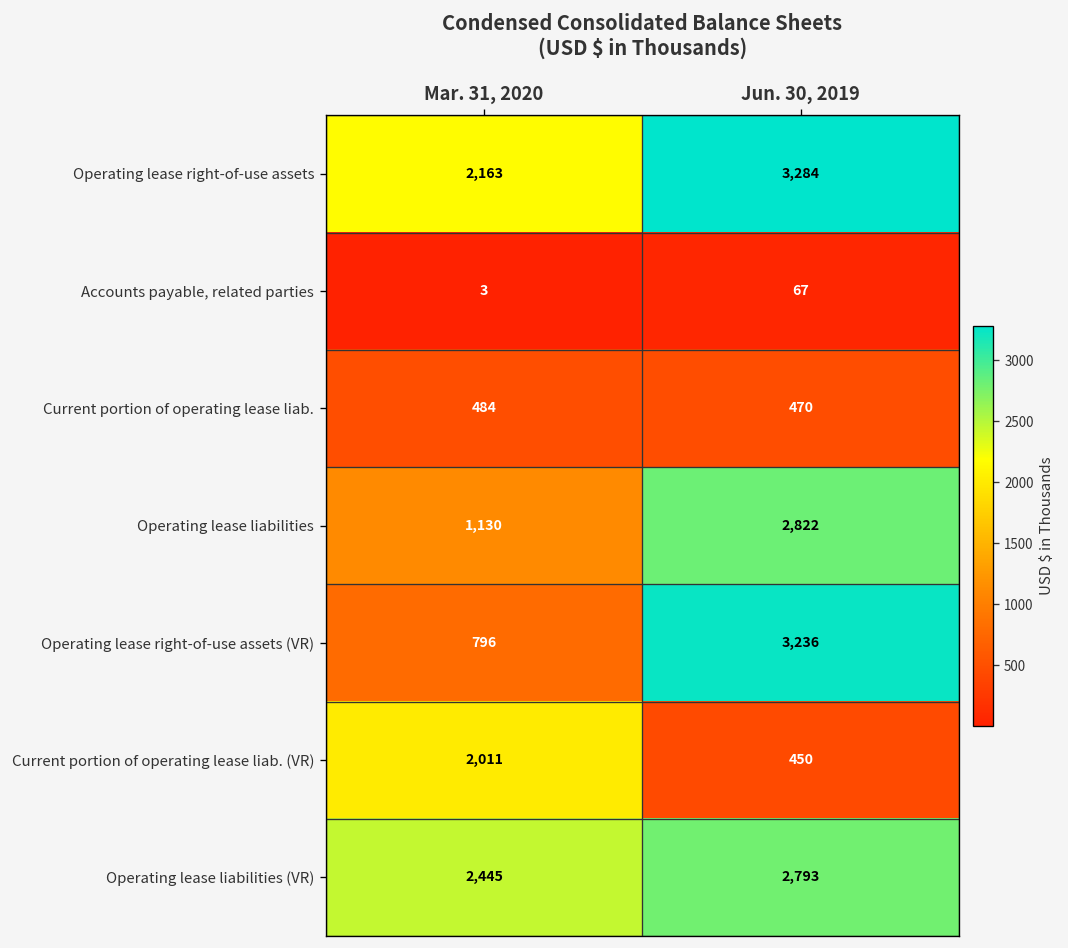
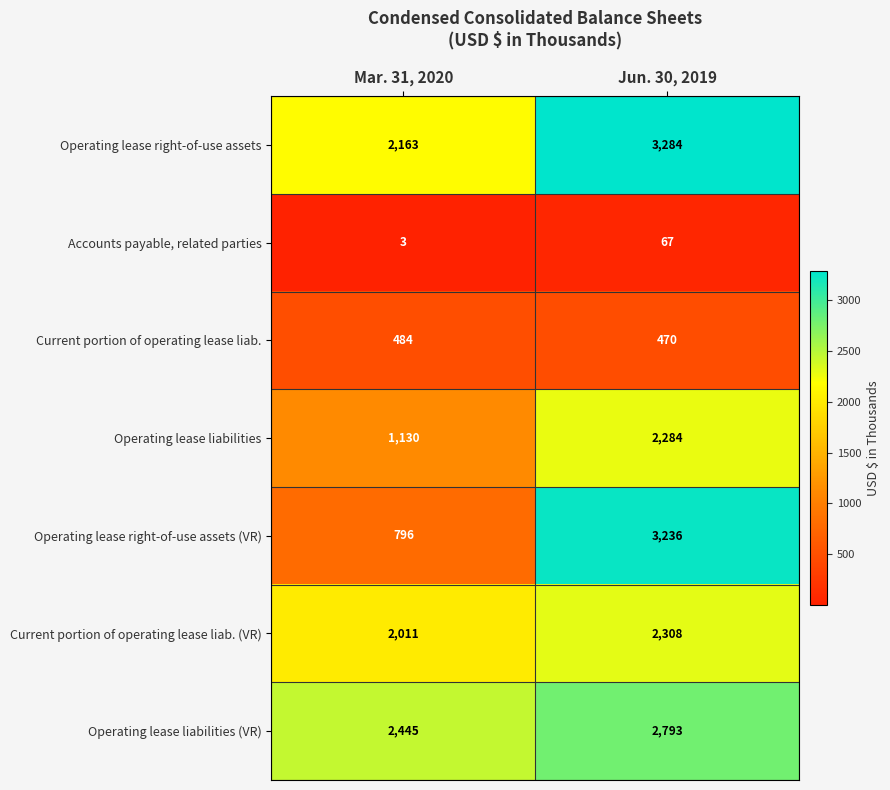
  {
    "Operating lease right-of-use assets": {
      "Mar. 31, 2020": "2,163",
      "Jun. 30, 2019": "3,284"
    },
    "Accounts payable, related parties": {
      "Mar. 31, 2020": "3",
      "Jun. 30, 2019": "67"
    },
    "Current portion of operating lease liab.": {
      "Mar. 31, 2020": "484",
      "Jun. 30, 2019": "470"
    },
    "Operating lease liabilities": {
      "Mar. 31, 2020": "1,130",
-     "Jun. 30, 2019": "2,822"
+     "Jun. 30, 2019": "2,284"
    },
    "Operating lease right-of-use assets (VR)": {
      "Mar. 31, 2020": "796",
      "Jun. 30, 2019": "3,236"
    },
    "Current portion of operating lease liab. (VR)": {
      "Mar. 31, 2020": "2,011",
-     "Jun. 30, 2019": "450"
+     "Jun. 30, 2019": "2,308"
    },
    "Operating lease liabilities (VR)": {
      "Mar. 31, 2020": "2,445",
      "Jun. 30, 2019": "2,793"
    }
  }
